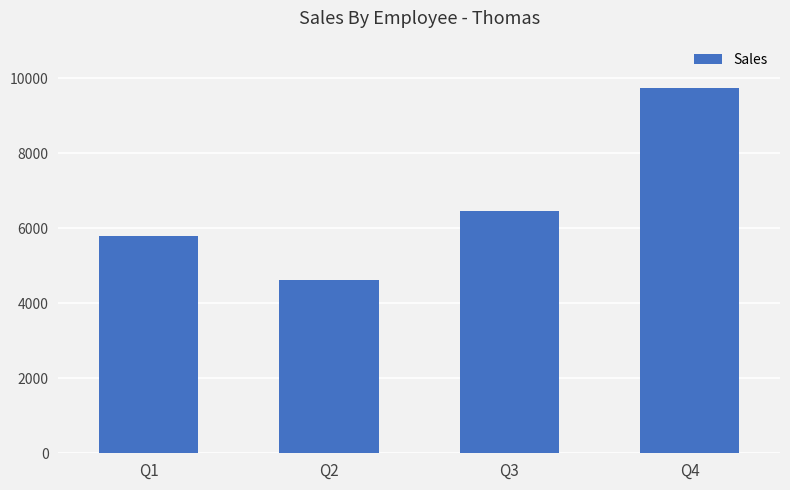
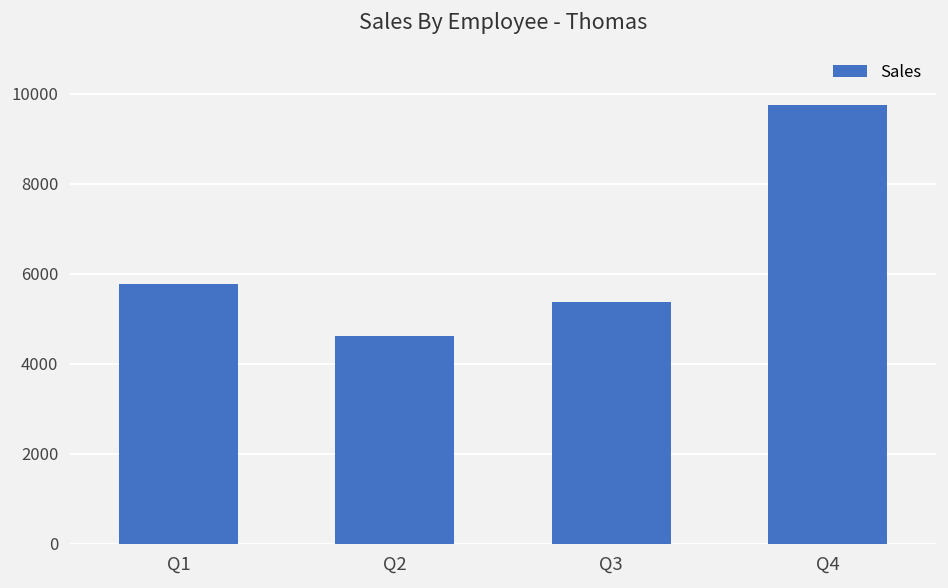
  {
    "Q1": 5800,
    "Q2": 4600,
-   "Q3": 6500,
+   "Q3": 5400,
    "Q4": 9700
  }
